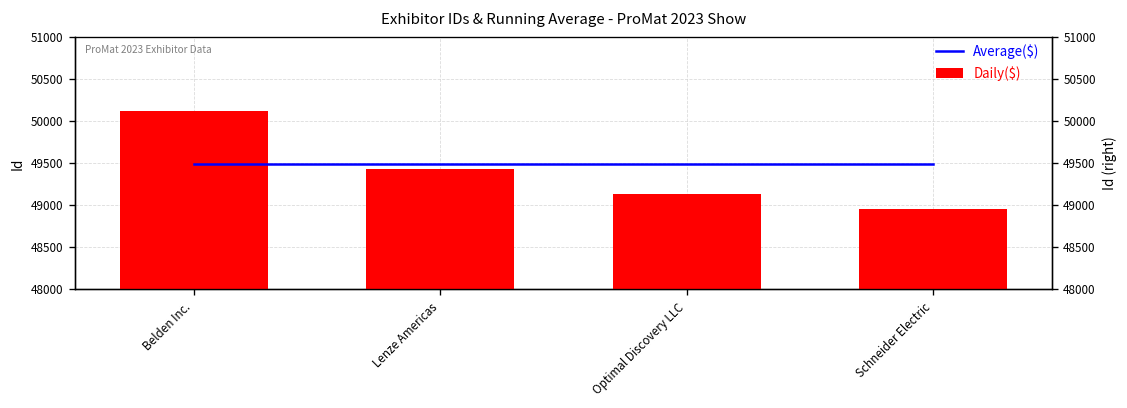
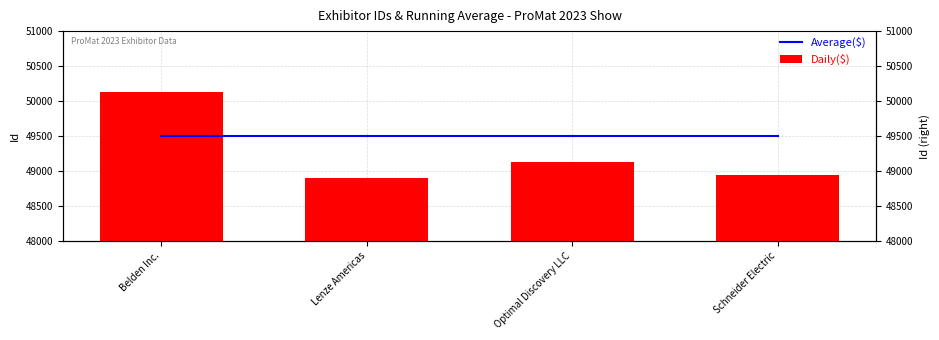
  {
    "Average($)": {
      "Belden Inc.": 49500,
      "Lenze Americas": 49500,
      "Optimal Discovery LLC": 49500,
      "Schneider Electric": 49500
    },
    "Daily($)": {
      "Belden Inc.": 50100,
-     "Lenze Americas": 49400,
+     "Lenze Americas": 48900,
      "Optimal Discovery LLC": 49100,
      "Schneider Electric": 49000
    }
  }
